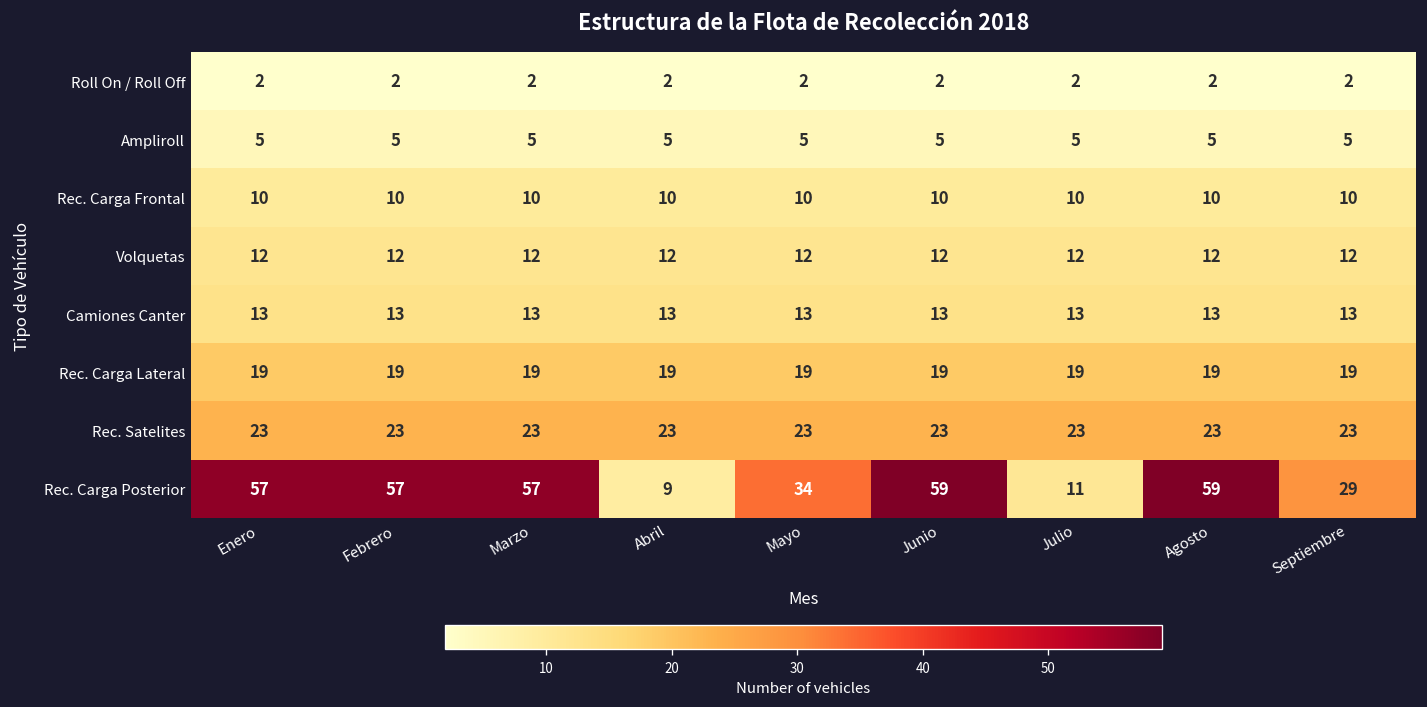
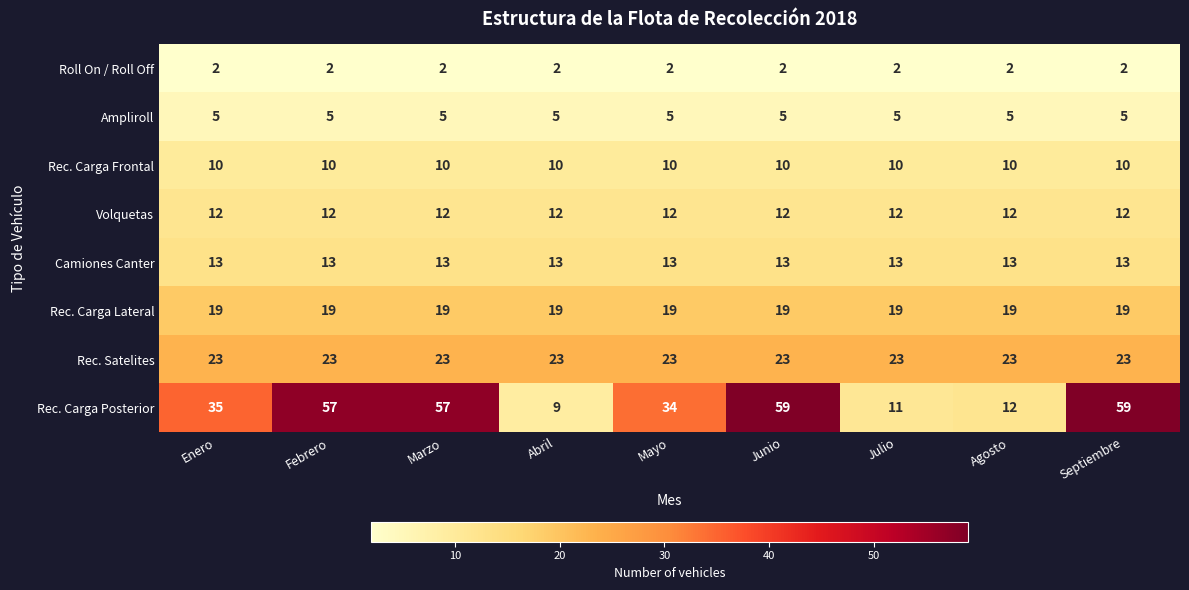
  {
    "Roll On / Roll Off": {
      "Enero": 2,
      "Febrero": 2,
      "Marzo": 2,
      "Abril": 2,
      "Mayo": 2,
      "Junio": 2,
      "Julio": 2,
      "Agosto": 2,
      "Septiembre": 2
    },
    "Ampliroll": {
      "Enero": 5,
      "Febrero": 5,
      "Marzo": 5,
      "Abril": 5,
      "Mayo": 5,
      "Junio": 5,
      "Julio": 5,
      "Agosto": 5,
      "Septiembre": 5
    },
    "Rec. Carga Frontal": {
      "Enero": 10,
      "Febrero": 10,
      "Marzo": 10,
      "Abril": 10,
      "Mayo": 10,
      "Junio": 10,
      "Julio": 10,
      "Agosto": 10,
      "Septiembre": 10
    },
    "Volquetas": {
      "Enero": 12,
      "Febrero": 12,
      "Marzo": 12,
      "Abril": 12,
      "Mayo": 12,
      "Junio": 12,
      "Julio": 12,
      "Agosto": 12,
      "Septiembre": 12
    },
    "Camiones Canter": {
      "Enero": 13,
      "Febrero": 13,
      "Marzo": 13,
      "Abril": 13,
      "Mayo": 13,
      "Junio": 13,
      "Julio": 13,
      "Agosto": 13,
      "Septiembre": 13
    },
    "Rec. Carga Lateral": {
      "Enero": 19,
      "Febrero": 19,
      "Marzo": 19,
      "Abril": 19,
      "Mayo": 19,
      "Junio": 19,
      "Julio": 19,
      "Agosto": 19,
      "Septiembre": 19
    },
    "Rec. Satelites": {
      "Enero": 23,
      "Febrero": 23,
      "Marzo": 23,
      "Abril": 23,
      "Mayo": 23,
      "Junio": 23,
      "Julio": 23,
      "Agosto": 23,
      "Septiembre": 23
    },
    "Rec. Carga Posterior": {
-     "Enero": 57,
+     "Enero": 35,
      "Febrero": 57,
      "Marzo": 57,
      "Abril": 9,
      "Mayo": 34,
      "Junio": 59,
      "Julio": 11,
-     "Agosto": 59,
-     "Septiembre": 29
+     "Agosto": 12,
+     "Septiembre": 59
    }
  }
